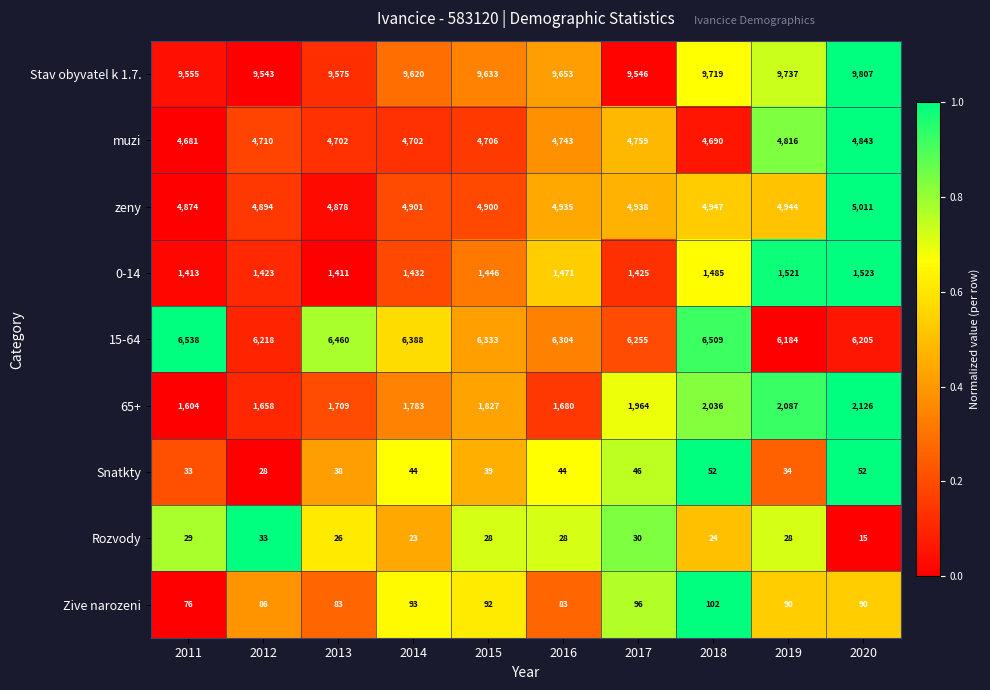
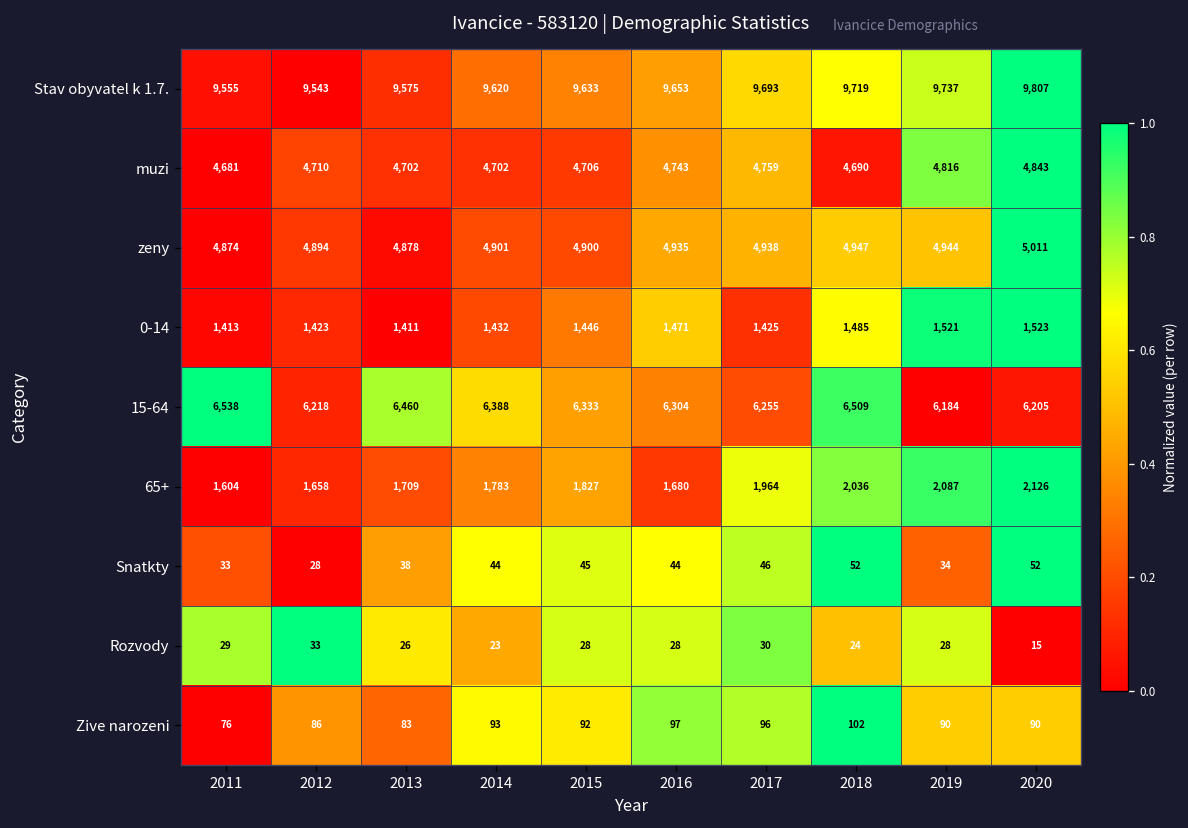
  {
    "Stav obyvatel k 1.7.": {
      "2011": "9,555",
      "2012": "9,543",
      "2013": "9,575",
      "2014": "9,620",
      "2015": "9,633",
      "2016": "9,653",
-     "2017": "9,546",
+     "2017": "9,693",
      "2018": "9,719",
      "2019": "9,737",
      "2020": "9,807"
    },
    "muzi": {
      "2011": "4,681",
      "2012": "4,710",
      "2013": "4,702",
      "2014": "4,702",
      "2015": "4,706",
      "2016": "4,743",
      "2017": "4,759",
      "2018": "4,690",
      "2019": "4,816",
      "2020": "4,843"
    },
    "zeny": {
      "2011": "4,874",
      "2012": "4,894",
      "2013": "4,878",
      "2014": "4,901",
      "2015": "4,900",
      "2016": "4,935",
      "2017": "4,938",
      "2018": "4,947",
      "2019": "4,944",
      "2020": "5,011"
    },
    "0-14": {
      "2011": "1,413",
      "2012": "1,423",
      "2013": "1,411",
      "2014": "1,432",
      "2015": "1,446",
      "2016": "1,471",
      "2017": "1,425",
      "2018": "1,485",
      "2019": "1,521",
      "2020": "1,523"
    },
    "15-64": {
      "2011": "6,538",
      "2012": "6,218",
      "2013": "6,460",
      "2014": "6,388",
      "2015": "6,333",
      "2016": "6,304",
      "2017": "6,255",
      "2018": "6,509",
      "2019": "6,184",
      "2020": "6,205"
    },
    "65+": {
      "2011": "1,604",
      "2012": "1,658",
      "2013": "1,709",
      "2014": "1,783",
      "2015": "1,827",
      "2016": "1,680",
      "2017": "1,964",
      "2018": "2,036",
      "2019": "2,087",
      "2020": "2,126"
    },
    "Snatkty": {
      "2011": "33",
      "2012": "28",
      "2013": "38",
      "2014": "44",
-     "2015": "39",
+     "2015": "45",
      "2016": "44",
      "2017": "46",
      "2018": "52",
      "2019": "34",
      "2020": "52"
    },
    "Rozvody": {
      "2011": "29",
      "2012": "33",
      "2013": "26",
      "2014": "23",
      "2015": "28",
      "2016": "28",
      "2017": "30",
      "2018": "24",
      "2019": "28",
      "2020": "15"
    },
    "Zive narozeni": {
      "2011": "76",
      "2012": "86",
      "2013": "83",
      "2014": "93",
      "2015": "92",
-     "2016": "83",
+     "2016": "97",
      "2017": "96",
      "2018": "102",
      "2019": "90",
      "2020": "90"
    }
  }
